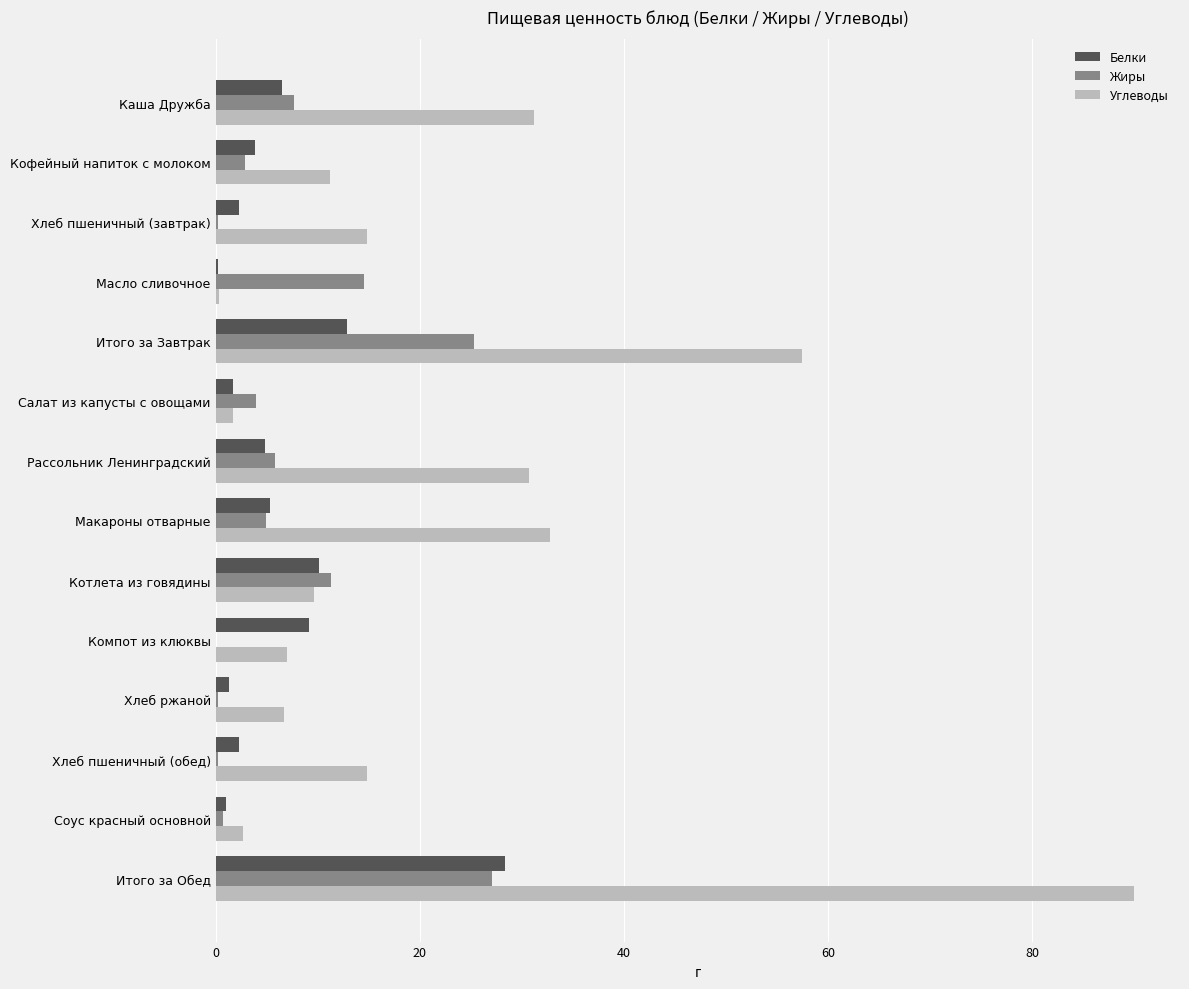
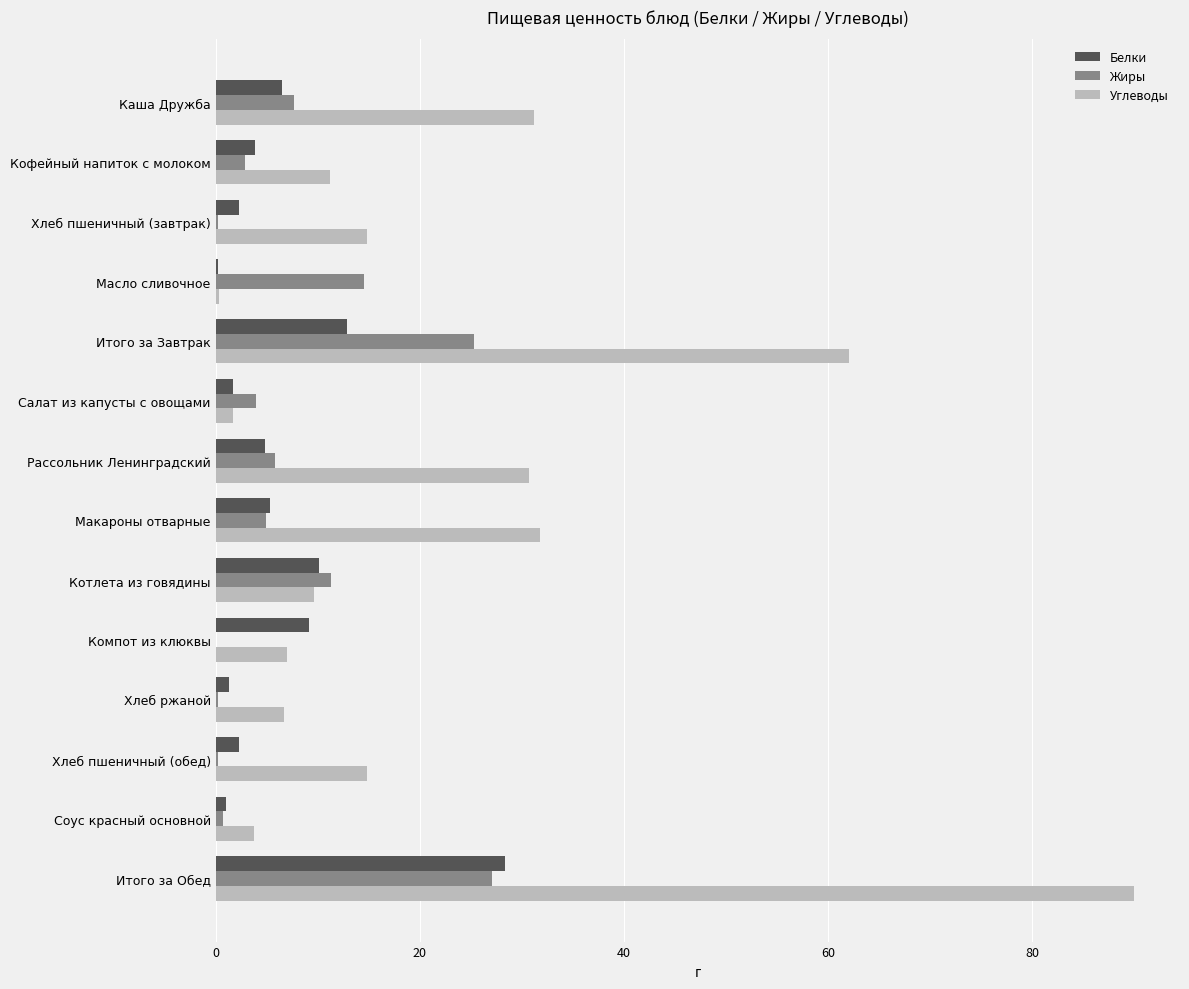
  {
    "Белки": {
      "Каша Дружба": 6.5,
      "Кофейный напиток с молоком": 3.9,
      "Хлеб пшеничный (завтрак)": 2.3,
      "Итого за Завтрак": 12.9,
      "Салат из капусты с овощами": 1.7,
      "Рассольник Ленинградский": 4.8,
      "Макароны отварные": 5.3,
      "Котлета из говядины": 10.1,
      "Компот из клюквы": 9.2,
      "Хлеб ржаной": 1.3,
      "Хлеб пшеничный (обед)": 2.3,
      "Соус красный основной": 1.0,
      "Итого за Обед": 28.4
    },
    "Жиры": {
      "Каша Дружба": 7.7,
      "Кофейный напиток с молоком": 2.9,
      "Масло сливочное": 14.5,
      "Итого за Завтрак": 25.3,
      "Салат из капусты с овощами": 4.0,
      "Рассольник Ленинградский": 5.8,
      "Макароны отварные": 4.9,
      "Котлета из говядины": 11.3,
      "Компот из клюквы": 0.0,
      "Соус красный основной": 0.7,
      "Итого за Обед": 27.1
    },
    "Углеводы": {
      "Каша Дружба": 31.2,
      "Кофейный напиток с молоком": 11.2,
      "Хлеб пшеничный (завтрак)": 14.8,
      "Масло сливочное": 0.3,
-     "Итого за Завтрак": 57.5,
+     "Итого за Завтрак": 62.1,
      "Салат из капусты с овощами": 1.7,
      "Рассольник Ленинградский": 30.7,
-     "Макароны отварные": 32.8,
+     "Макароны отварные": 31.8,
      "Котлета из говядины": 9.6,
      "Компот из клюквы": 7.0,
      "Хлеб ржаной": 6.7,
      "Хлеб пшеничный (обед)": 14.8,
-     "Соус красный основной": 2.7,
+     "Соус красный основной": 3.8,
      "Итого за Обед": 90.0
    }
  }
